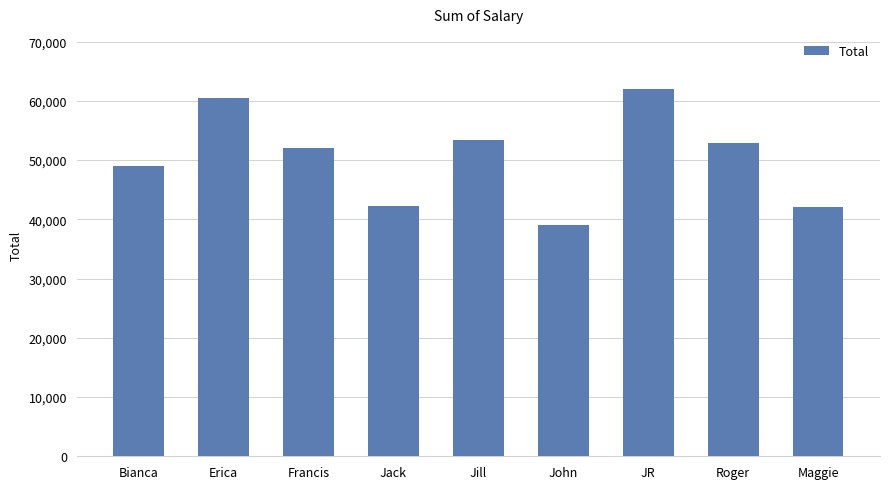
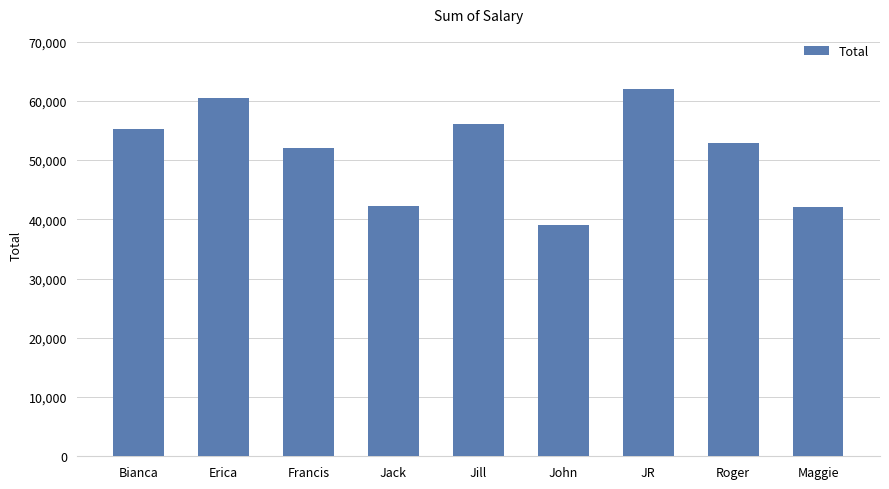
  {
-   "Bianca": "49,000",
+   "Bianca": "55,000",
    "Erica": "60,000",
    "Francis": "52,000",
    "Jack": "42,000",
-   "Jill": "53,000",
+   "Jill": "56,000",
    "John": "39,000",
    "JR": "62,000",
    "Roger": "53,000",
    "Maggie": "42,000"
  }
